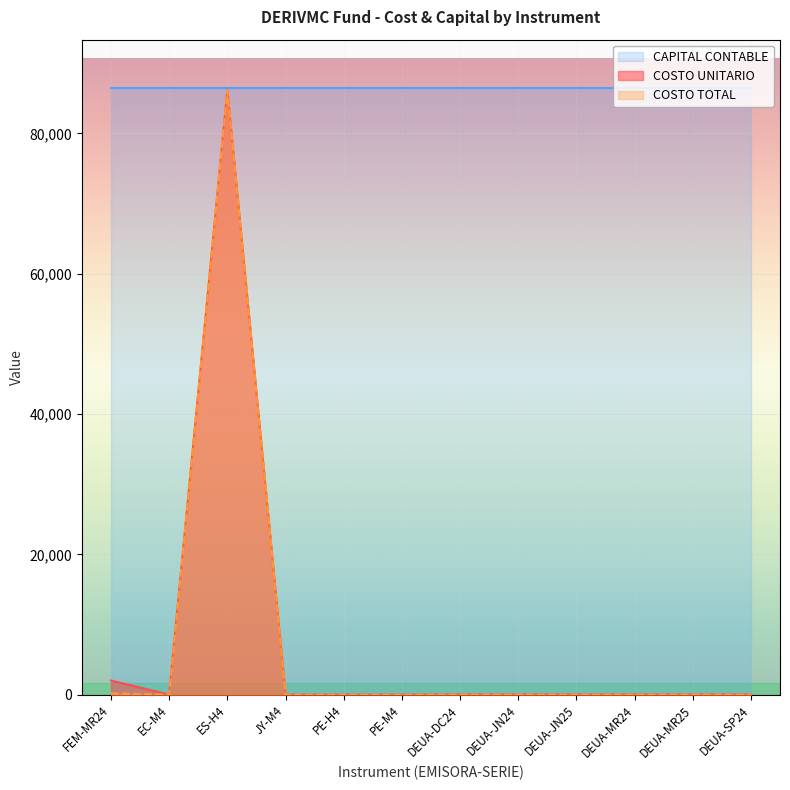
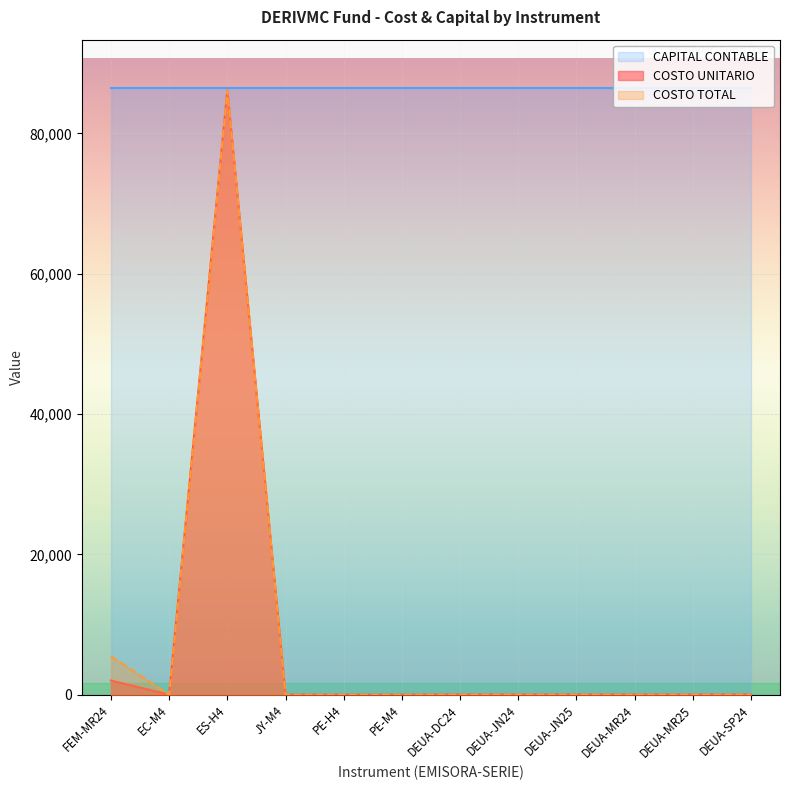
  {
    "CAPITAL CONTABLE": {
      "FEM-MR24": "86,000",
      "EC-M4": "86,000",
      "JY-M4": "86,000",
      "PE-H4": "86,000",
      "PE-M4": "86,000",
      "DEUA-DC24": "86,000",
      "DEUA-JN24": "86,000",
      "DEUA-JN25": "86,000"
    },
    "COSTO UNITARIO": {
      "FEM-MR24": "2,000"
    },
    "COSTO TOTAL": {
-     "FEM-MR24": "0"
+     "FEM-MR24": "5,000"
    }
  }
